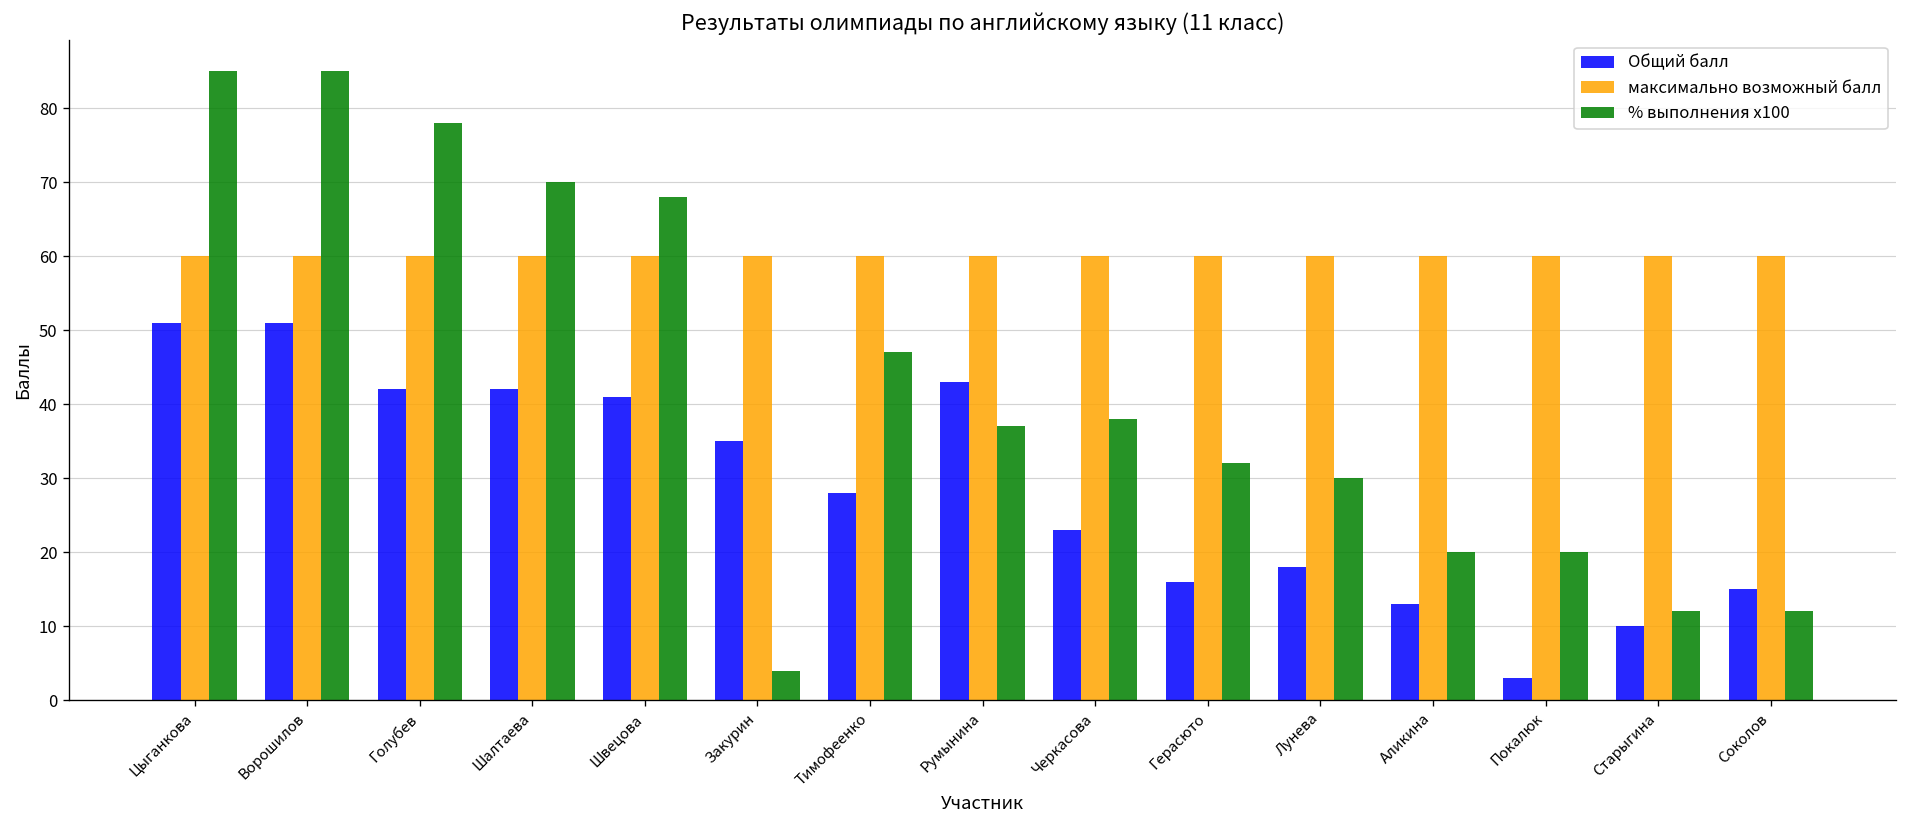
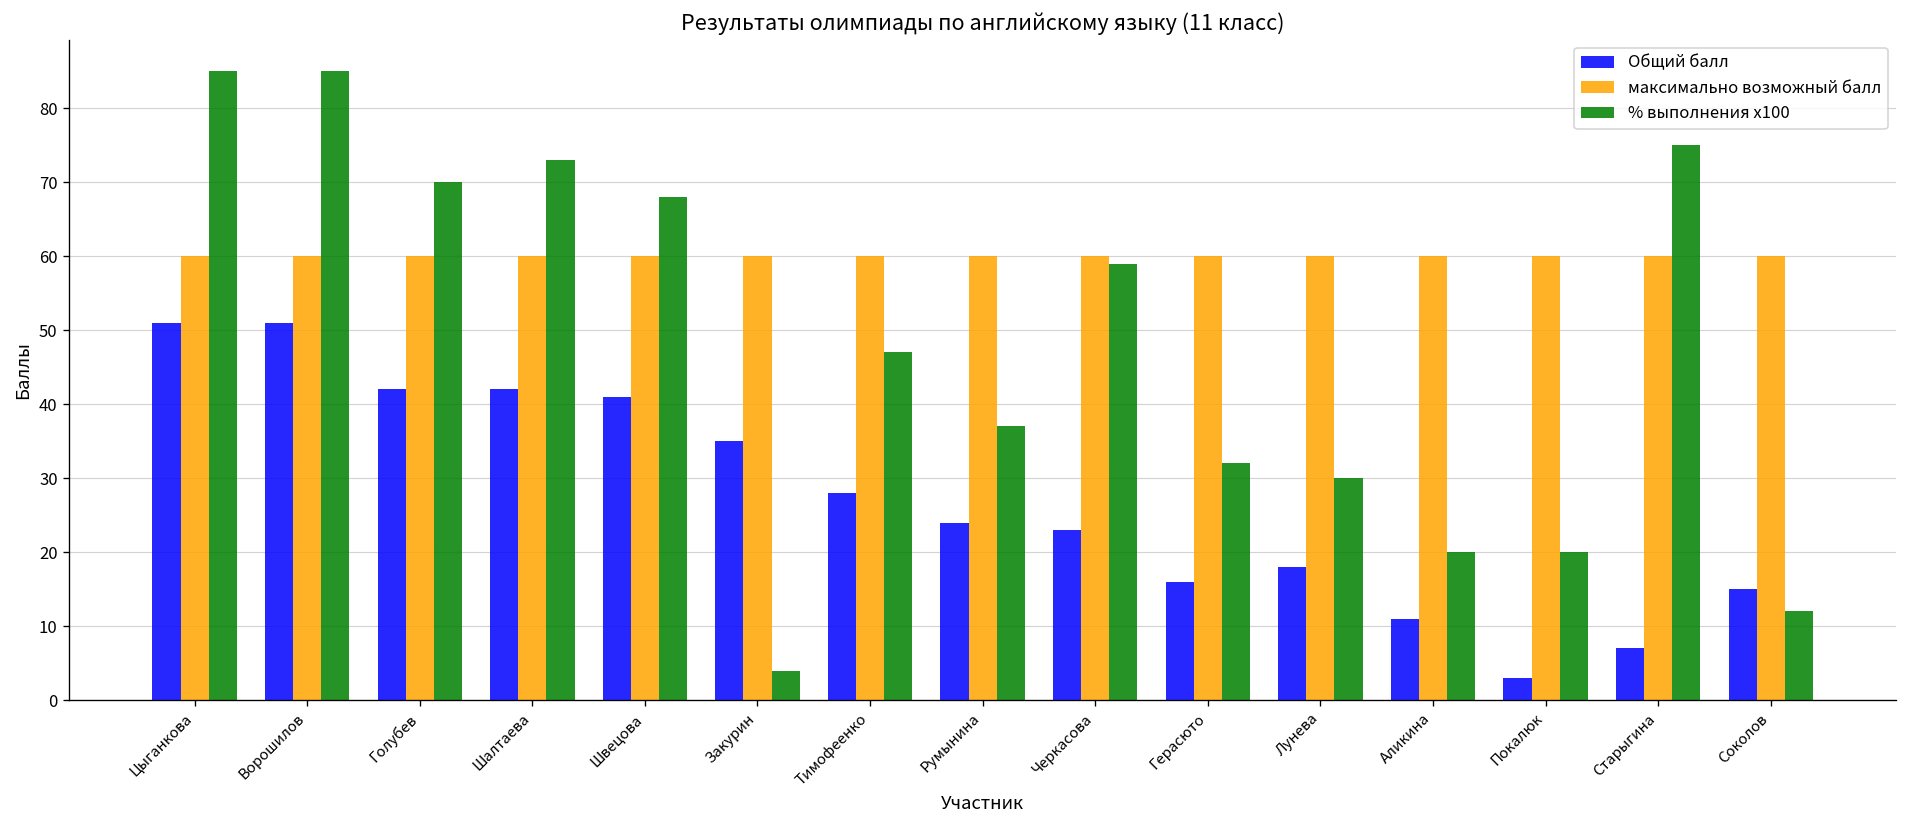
  {
    "Общий балл": {
      "Цыганкова": 51,
      "Ворошилов": 51,
      "Голубев": 42,
      "Шалтаева": 42,
      "Швецова": 41,
      "Закурин": 35,
      "Тимофеенко": 28,
-     "Румынина": 43,
+     "Румынина": 24,
      "Черкасова": 23,
      "Герасюто": 16,
      "Лунева": 18,
-     "Аликина": 13,
+     "Аликина": 11,
      "Покалюк": 3,
-     "Старыгина": 10,
+     "Старыгина": 7,
      "Соколов": 15
    },
    "максимально возможный балл": {
      "Цыганкова": 60,
      "Ворошилов": 60,
      "Голубев": 60,
      "Шалтаева": 60,
      "Швецова": 60,
      "Закурин": 60,
      "Тимофеенко": 60,
      "Румынина": 60,
      "Черкасова": 60,
      "Герасюто": 60,
      "Лунева": 60,
      "Аликина": 60,
      "Покалюк": 60,
      "Старыгина": 60,
      "Соколов": 60
    },
    "% выполнения x100": {
      "Цыганкова": 85,
      "Ворошилов": 85,
-     "Голубев": 78,
-     "Шалтаева": 70,
+     "Голубев": 70,
+     "Шалтаева": 73,
      "Швецова": 68,
      "Закурин": 4,
      "Тимофеенко": 47,
      "Румынина": 37,
-     "Черкасова": 38,
+     "Черкасова": 59,
      "Герасюто": 32,
      "Лунева": 30,
      "Аликина": 20,
      "Покалюк": 20,
-     "Старыгина": 12,
+     "Старыгина": 75,
      "Соколов": 12
    }
  }
